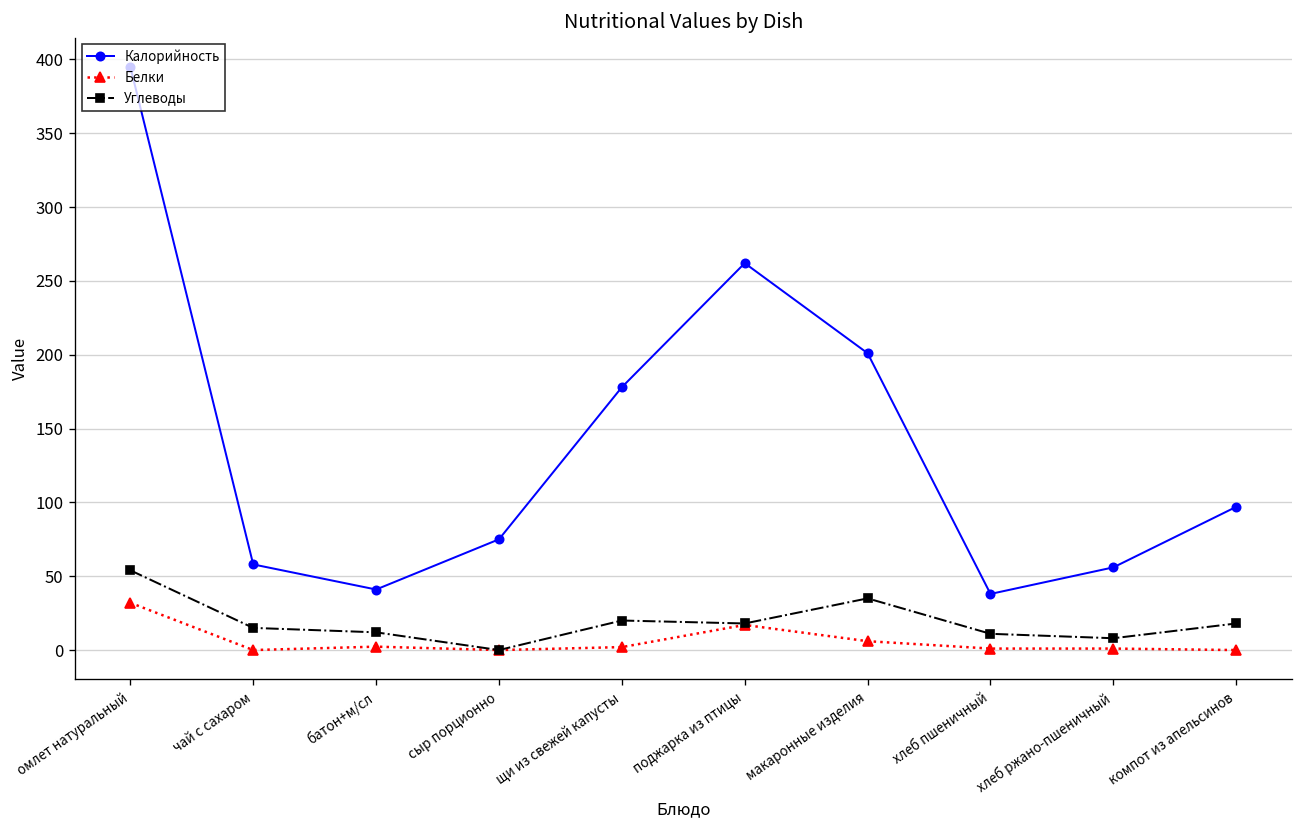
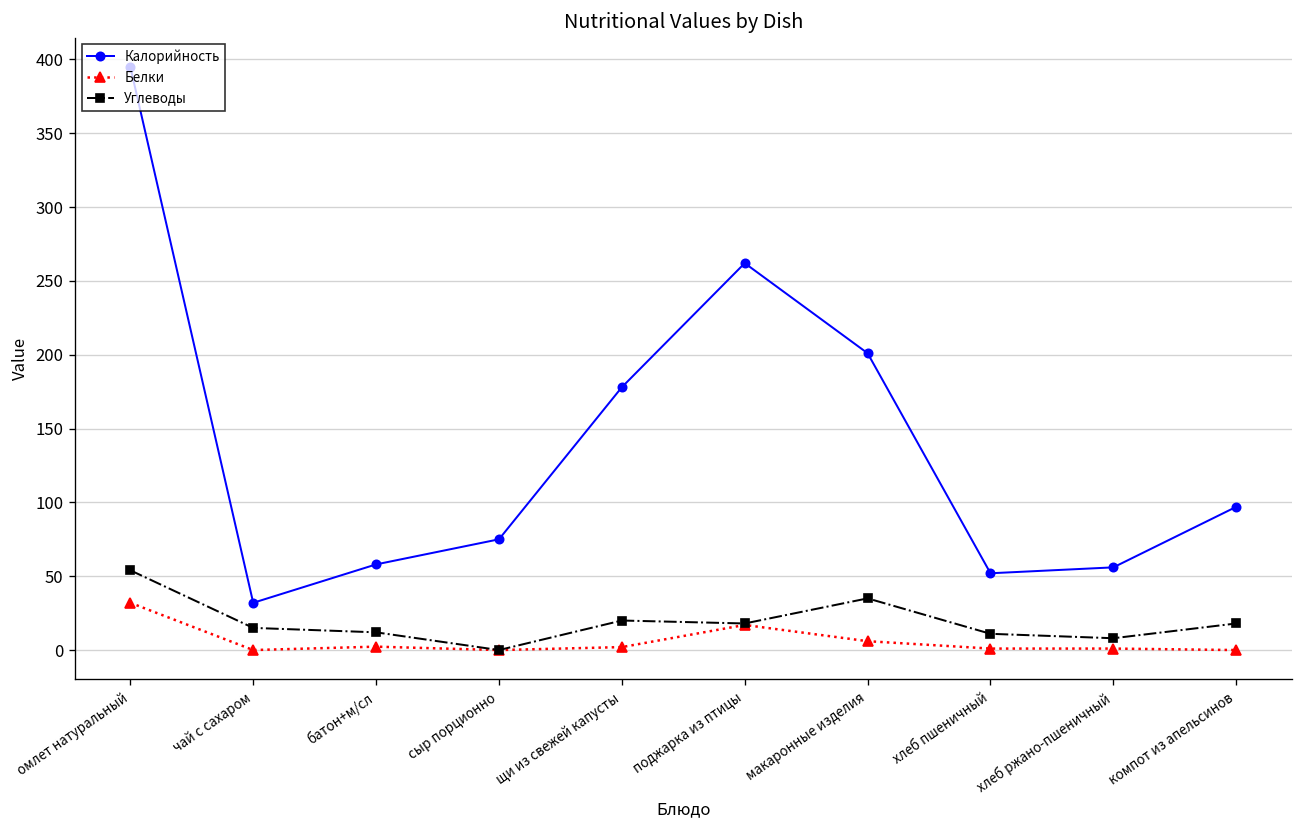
  {
    "Калорийность": {
-     "чай с сахаром": 58,
-     "батон+м/сл": 41,
+     "чай с сахаром": 32,
+     "батон+м/сл": 58,
      "сыр порционно": 75,
      "щи из свежей капусты": 178,
      "поджарка из птицы": 262,
      "макаронные изделия": 201,
-     "хлеб пшеничный": 38,
+     "хлеб пшеничный": 52,
      "хлеб ржано-пшеничный": 56,
      "компот из апельсинов": 97
    },
    "Белки": {
      "омлет натуральный": 32,
      "чай с сахаром": 0,
      "батон+м/сл": 2,
      "щи из свежей капусты": 2,
      "макаронные изделия": 6,
      "хлеб пшеничный": 1,
      "хлеб ржано-пшеничный": 1,
      "компот из апельсинов": 0
    },
    "Углеводы": {
      "омлет натуральный": 54,
      "чай с сахаром": 15,
      "батон+м/сл": 12,
      "щи из свежей капусты": 20,
      "макаронные изделия": 35,
      "хлеб пшеничный": 11,
      "хлеб ржано-пшеничный": 8,
      "компот из апельсинов": 18
    }
  }
